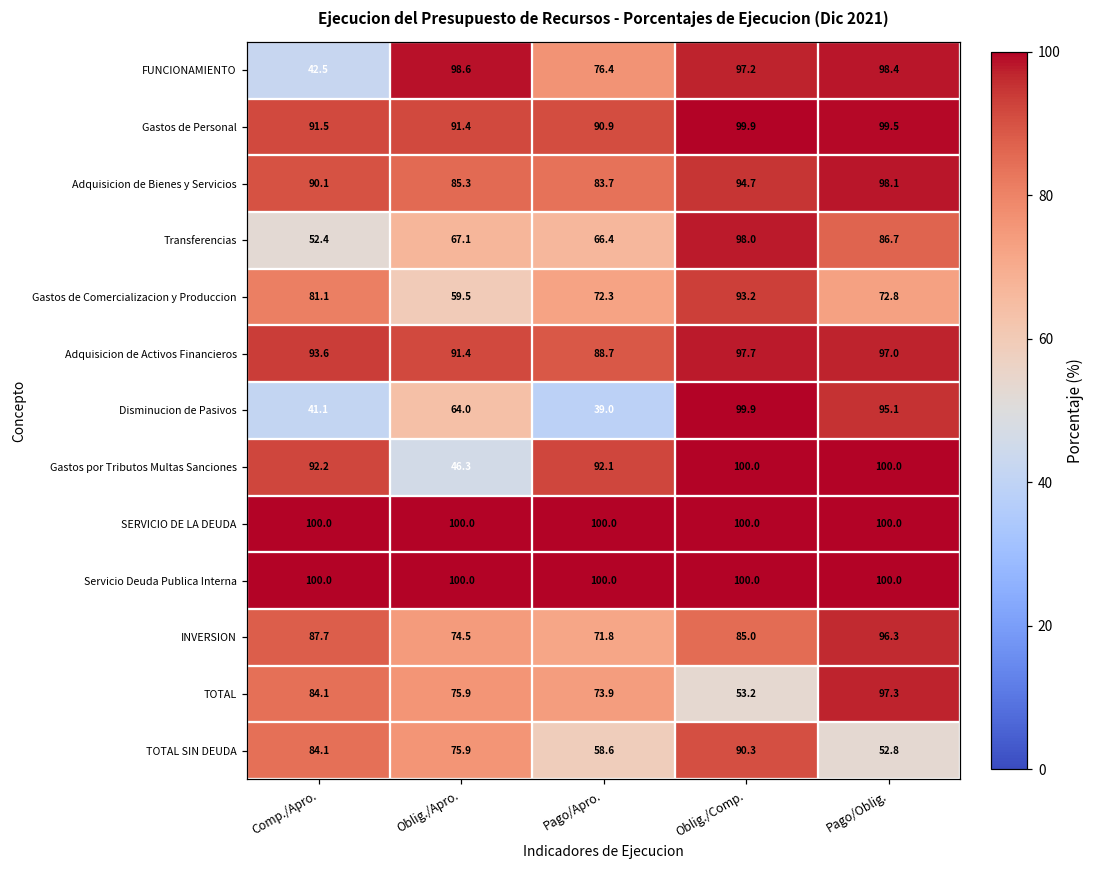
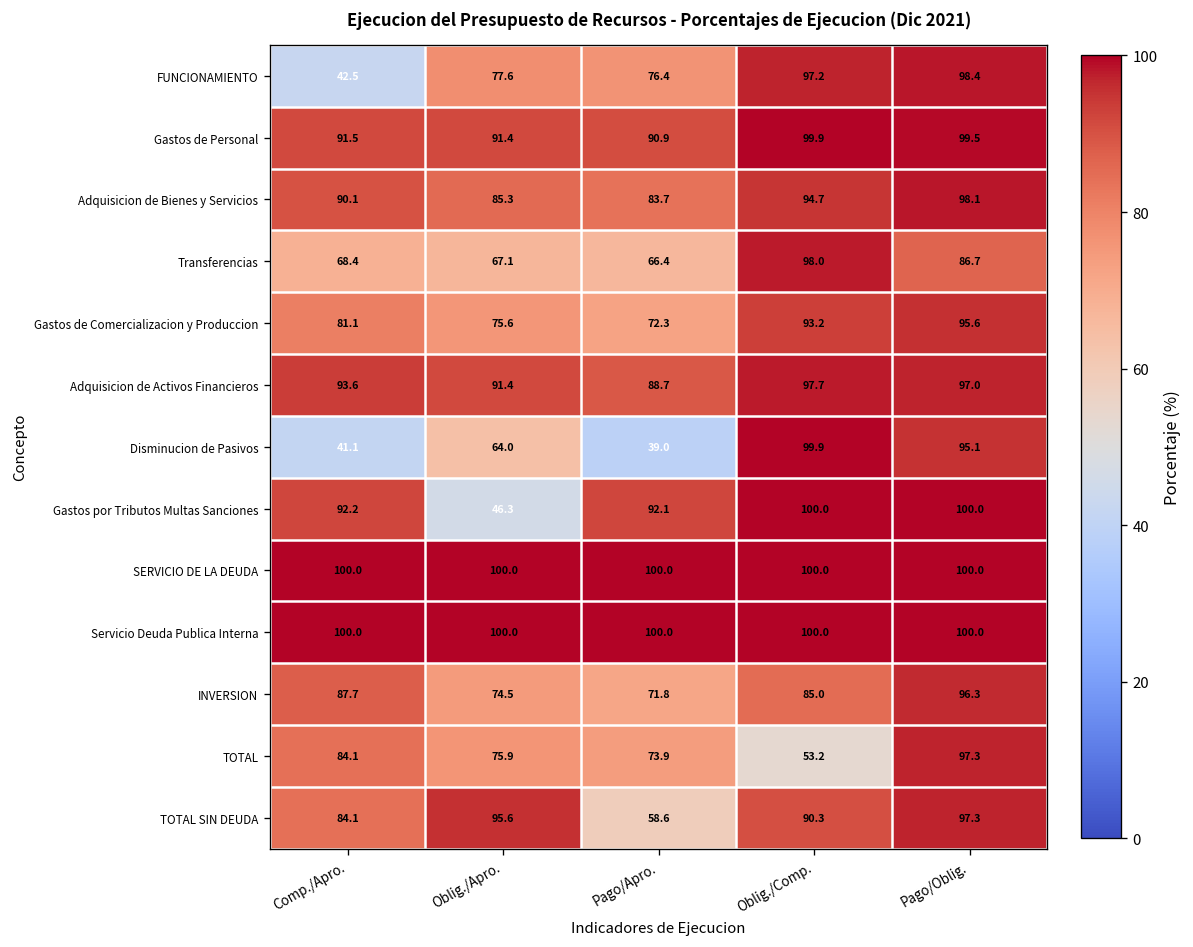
  {
    "FUNCIONAMIENTO": {
      "Comp./Apro.": 42.5,
-     "Oblig./Apro.": 98.6,
+     "Oblig./Apro.": 77.6,
      "Pago/Apro.": 76.4,
      "Oblig./Comp.": 97.2,
      "Pago/Oblig.": 98.4
    },
    "Gastos de Personal": {
      "Comp./Apro.": 91.5,
      "Oblig./Apro.": 91.4,
      "Pago/Apro.": 90.9,
      "Oblig./Comp.": 99.9,
      "Pago/Oblig.": 99.5
    },
    "Adquisicion de Bienes y Servicios": {
      "Comp./Apro.": 90.1,
      "Oblig./Apro.": 85.3,
      "Pago/Apro.": 83.7,
      "Oblig./Comp.": 94.7,
      "Pago/Oblig.": 98.1
    },
    "Transferencias": {
-     "Comp./Apro.": 52.4,
+     "Comp./Apro.": 68.4,
      "Oblig./Apro.": 67.1,
      "Pago/Apro.": 66.4,
      "Oblig./Comp.": 98.0,
      "Pago/Oblig.": 86.7
    },
    "Gastos de Comercializacion y Produccion": {
      "Comp./Apro.": 81.1,
-     "Oblig./Apro.": 59.5,
+     "Oblig./Apro.": 75.6,
      "Pago/Apro.": 72.3,
      "Oblig./Comp.": 93.2,
-     "Pago/Oblig.": 72.8
+     "Pago/Oblig.": 95.6
    },
    "Adquisicion de Activos Financieros": {
      "Comp./Apro.": 93.6,
      "Oblig./Apro.": 91.4,
      "Pago/Apro.": 88.7,
      "Oblig./Comp.": 97.7,
      "Pago/Oblig.": 97.0
    },
    "Disminucion de Pasivos": {
      "Comp./Apro.": 41.1,
      "Oblig./Apro.": 64.0,
      "Pago/Apro.": 39.0,
      "Oblig./Comp.": 99.9,
      "Pago/Oblig.": 95.1
    },
    "Gastos por Tributos Multas Sanciones": {
      "Comp./Apro.": 92.2,
      "Pago/Apro.": 92.1,
      "Oblig./Comp.": 100.0,
      "Pago/Oblig.": 100.0
    },
    "SERVICIO DE LA DEUDA": {
      "Comp./Apro.": 100.0,
      "Oblig./Apro.": 100.0,
      "Pago/Apro.": 100.0,
      "Oblig./Comp.": 100.0,
      "Pago/Oblig.": 100.0
    },
    "Servicio Deuda Publica Interna": {
      "Comp./Apro.": 100.0,
      "Oblig./Apro.": 100.0,
      "Pago/Apro.": 100.0,
      "Oblig./Comp.": 100.0,
      "Pago/Oblig.": 100.0
    },
    "INVERSION": {
      "Comp./Apro.": 87.7,
      "Oblig./Apro.": 74.5,
      "Pago/Apro.": 71.8,
      "Oblig./Comp.": 85.0,
      "Pago/Oblig.": 96.3
    },
    "TOTAL": {
      "Comp./Apro.": 84.1,
      "Oblig./Apro.": 75.9,
      "Pago/Apro.": 73.9,
      "Oblig./Comp.": 53.2,
      "Pago/Oblig.": 97.3
    },
    "TOTAL SIN DEUDA": {
      "Comp./Apro.": 84.1,
-     "Oblig./Apro.": 75.9,
+     "Oblig./Apro.": 95.6,
      "Pago/Apro.": 58.6,
      "Oblig./Comp.": 90.3,
-     "Pago/Oblig.": 52.8
+     "Pago/Oblig.": 97.3
    }
  }
